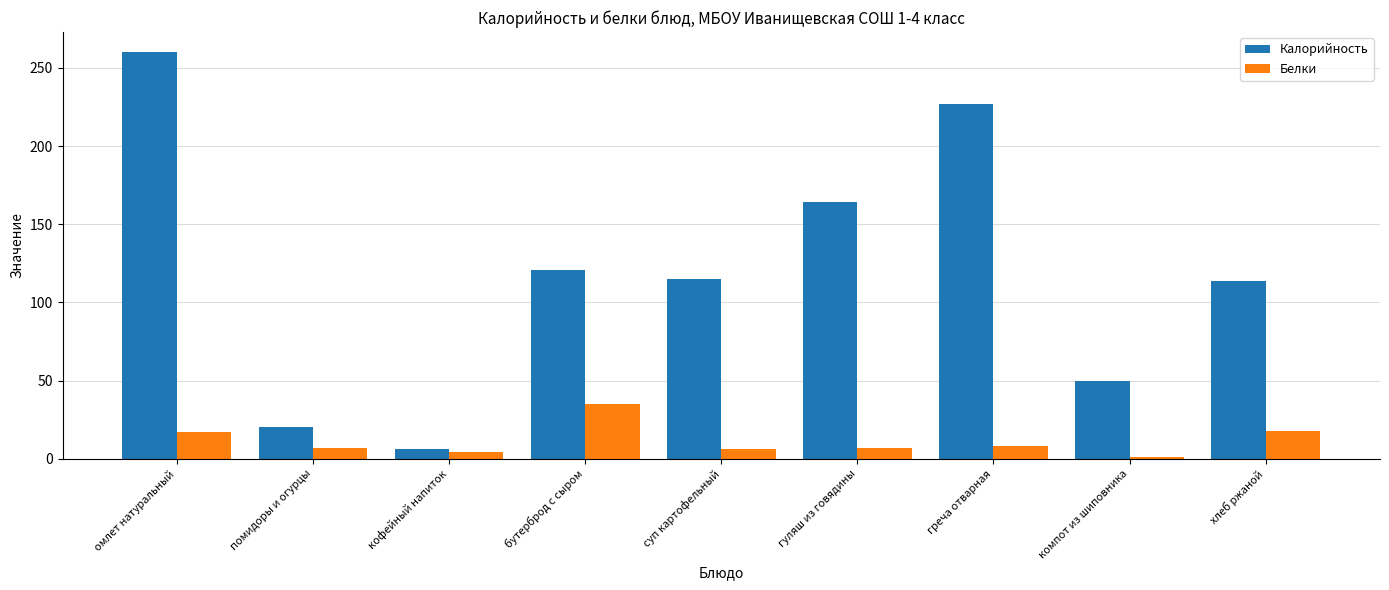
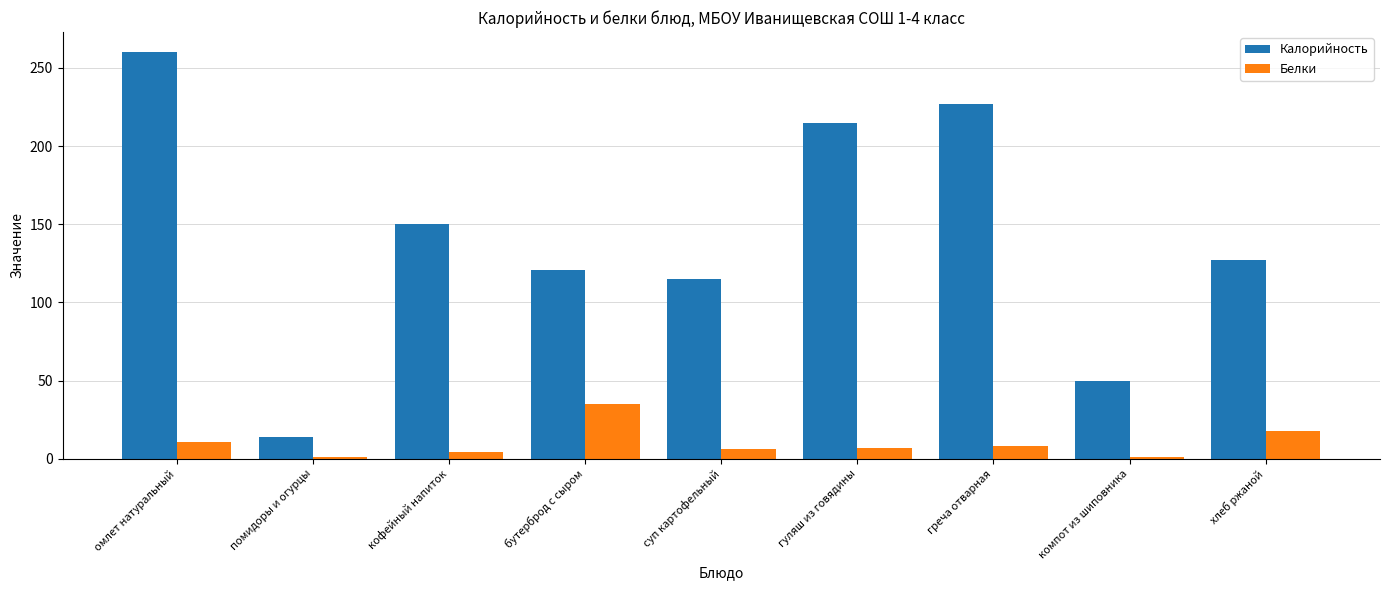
  {
    "Калорийность": {
      "омлет натуральный": 260,
-     "помидоры и огурцы": 20,
-     "кофейный напиток": 6,
+     "помидоры и огурцы": 14,
+     "кофейный напиток": 150,
      "бутерброд с сыром": 121,
      "суп картофельный": 115,
-     "гуляш из говядины": 164,
+     "гуляш из говядины": 215,
      "греча отварная": 227,
      "компот из шиповника": 50,
-     "хлеб ржаной": 114
+     "хлеб ржаной": 127
    },
    "Белки": {
-     "омлет натуральный": 17,
-     "помидоры и огурцы": 7,
+     "омлет натуральный": 11,
+     "помидоры и огурцы": 1,
      "кофейный напиток": 4,
      "бутерброд с сыром": 35,
      "суп картофельный": 6,
      "гуляш из говядины": 7,
      "греча отварная": 8,
      "хлеб ржаной": 18
    }
  }
